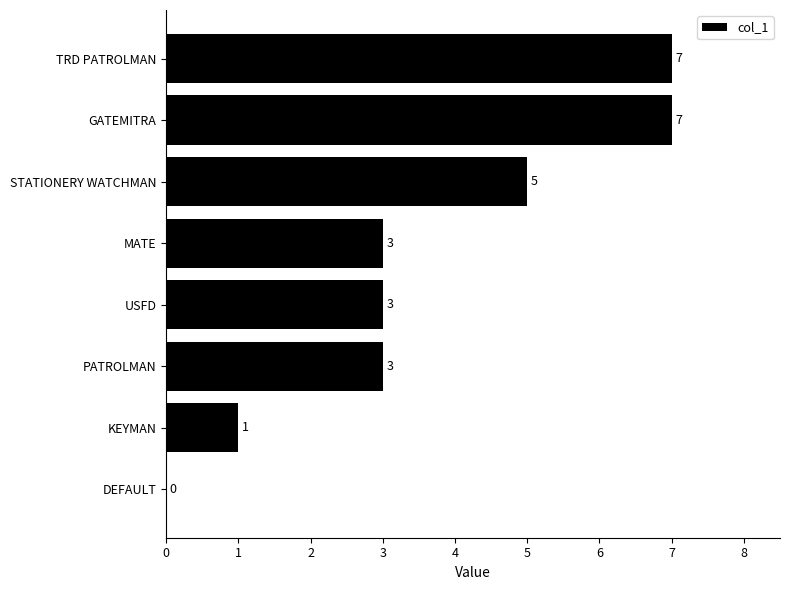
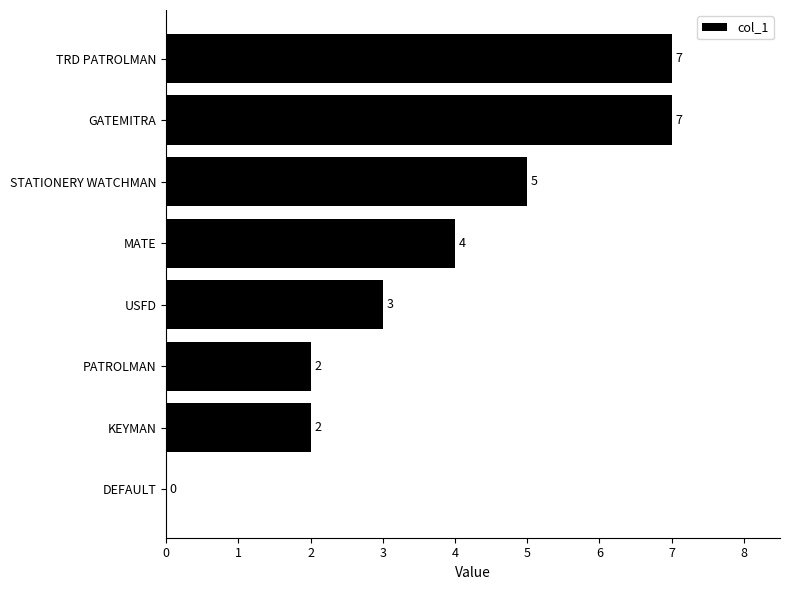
  {
    "TRD PATROLMAN": 7,
    "GATEMITRA": 7,
    "STATIONERY WATCHMAN": 5,
-   "MATE": 3,
+   "MATE": 4,
    "USFD": 3,
-   "PATROLMAN": 3,
-   "KEYMAN": 1,
+   "PATROLMAN": 2,
+   "KEYMAN": 2,
    "DEFAULT": 0
  }
